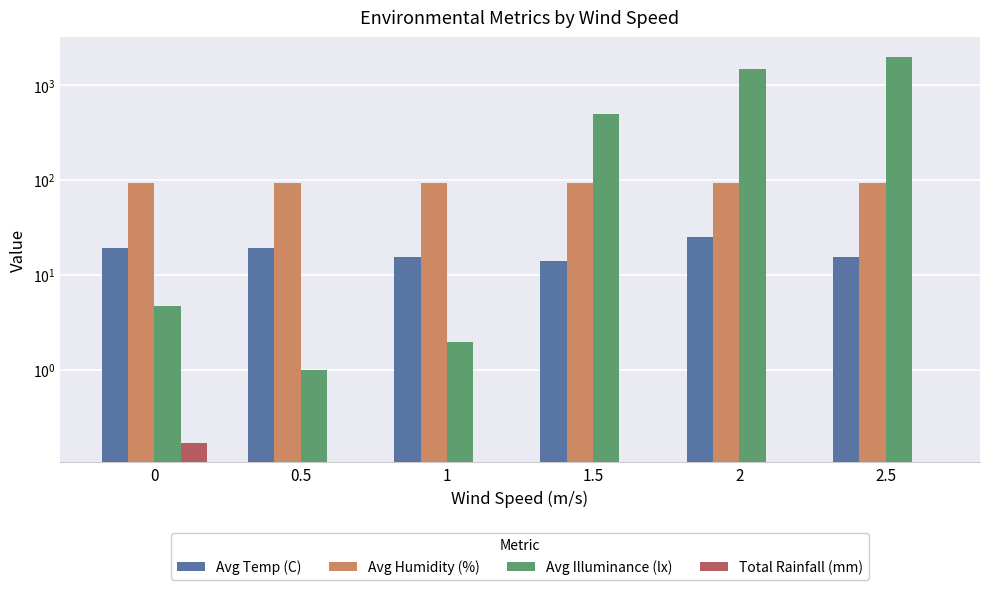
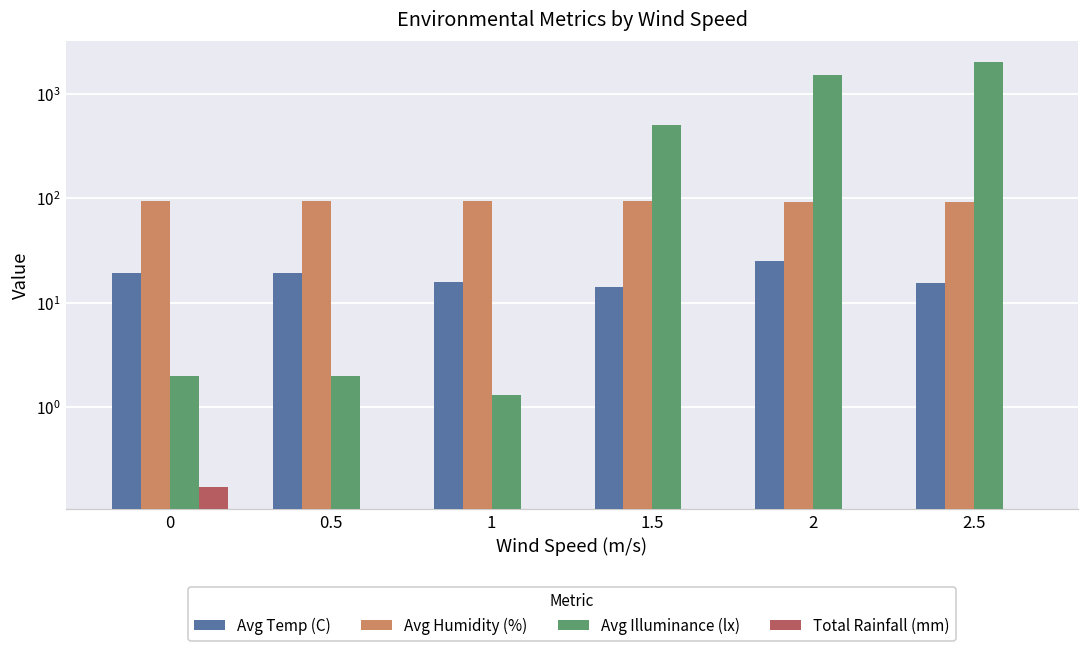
  {
    "Avg Temp (C)": {
      "0": 19,
      "0.5": 19,
      "1": 16,
      "1.5": 14,
      "2": 25,
      "2.5": 16
    },
    "Avg Illuminance (lx)": {
-     "0": 5,
-     "0.5": 1,
-     "1": 2.0,
+     "0": 2.0,
+     "0.5": 2,
+     "1": 1.3,
      "1.5": 500,
      "2": 1500,
      "2.5": 2000
    }
  }
